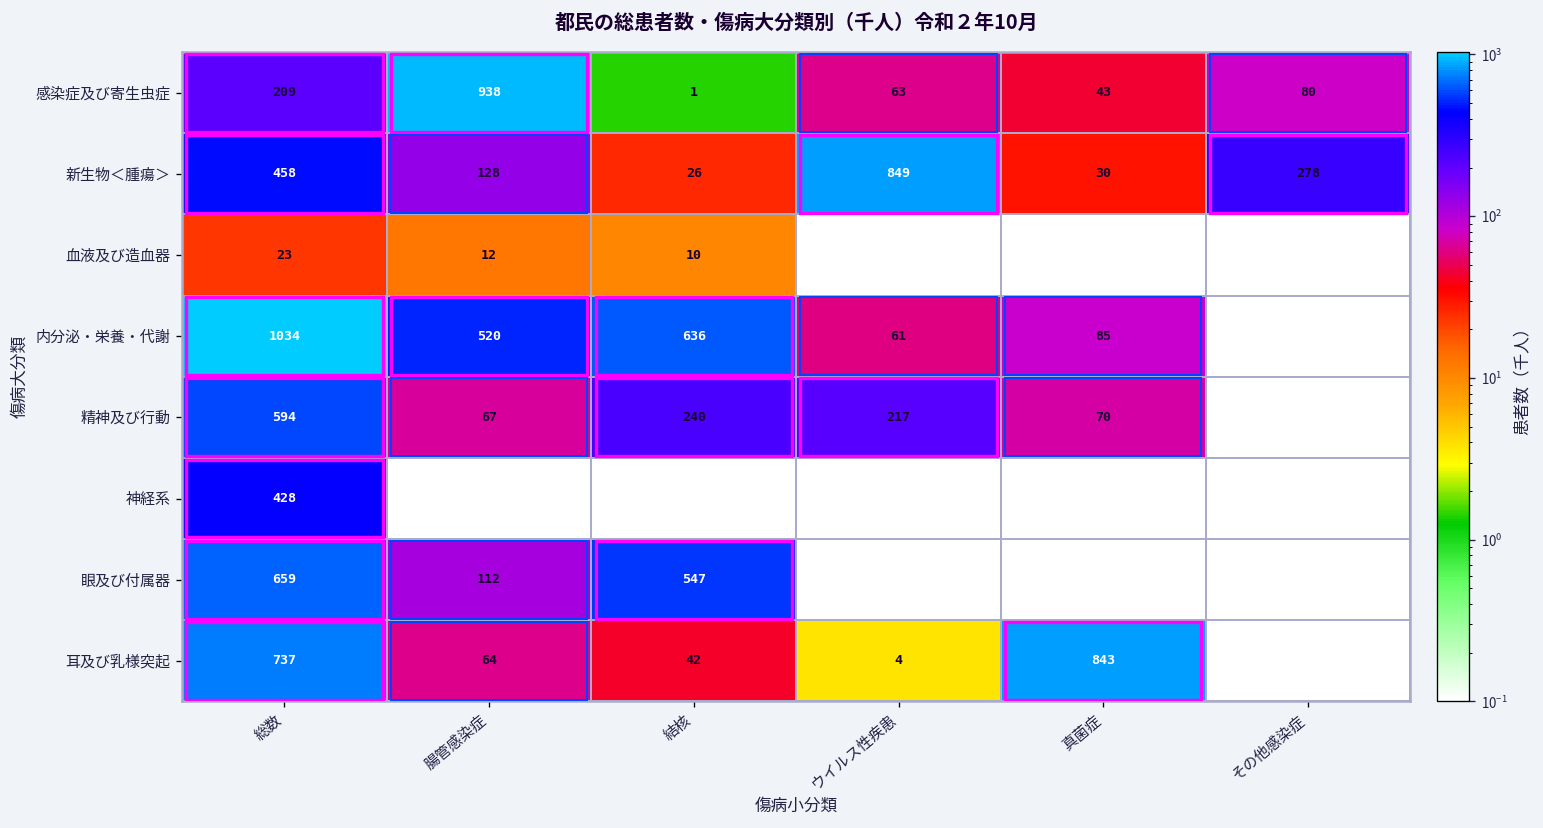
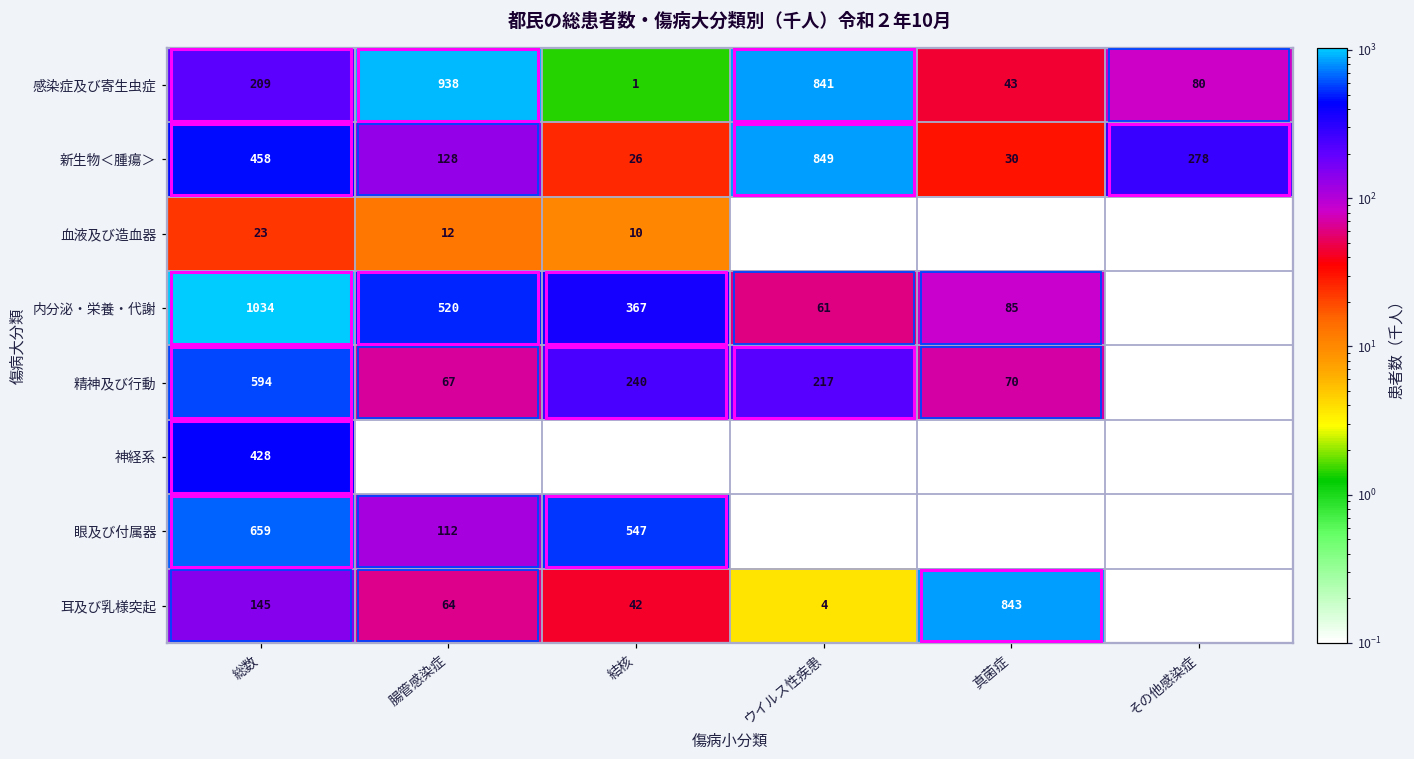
  {
    "感染症及び寄生虫症": {
      "総数": 209,
      "腸管感染症": 938,
      "結核": 1,
-     "ウイルス性疾患": 63,
+     "ウイルス性疾患": 841,
      "真菌症": 43,
      "その他感染症": 80
    },
    "新生物＜腫瘍＞": {
      "総数": 458,
      "腸管感染症": 128,
      "結核": 26,
      "ウイルス性疾患": 849,
      "真菌症": 30,
      "その他感染症": 278
    },
    "血液及び造血器": {
      "総数": 23,
      "腸管感染症": 12,
      "結核": 10
    },
    "内分泌・栄養・代謝": {
      "総数": 1034,
      "腸管感染症": 520,
-     "結核": 636,
+     "結核": 367,
      "ウイルス性疾患": 61,
      "真菌症": 85
    },
    "精神及び行動": {
      "総数": 594,
      "腸管感染症": 67,
      "結核": 240,
      "ウイルス性疾患": 217,
      "真菌症": 70
    },
    "神経系": {
      "総数": 428
    },
    "眼及び付属器": {
      "総数": 659,
      "腸管感染症": 112,
      "結核": 547
    },
    "耳及び乳様突起": {
-     "総数": 737,
+     "総数": 145,
      "腸管感染症": 64,
      "結核": 42,
      "ウイルス性疾患": 4,
      "真菌症": 843
    }
  }
